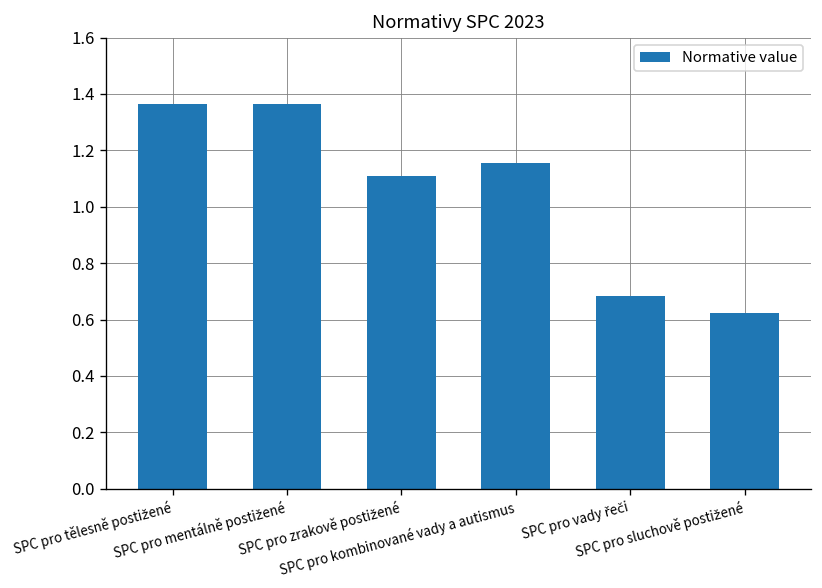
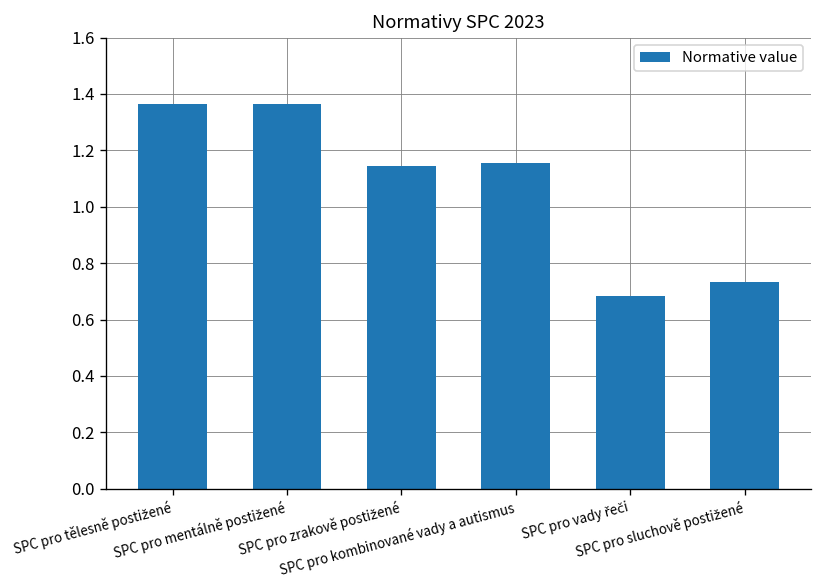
  {
    "SPC pro tělesně postižené": 1.36,
    "SPC pro mentálně postižené": 1.37,
-   "SPC pro zrakově postižené": 1.11,
+   "SPC pro zrakově postižené": 1.15,
    "SPC pro kombinované vady a autismus": 1.15,
    "SPC pro vady řeči": 0.68,
-   "SPC pro sluchově postižené": 0.62
+   "SPC pro sluchově postižené": 0.73
  }
